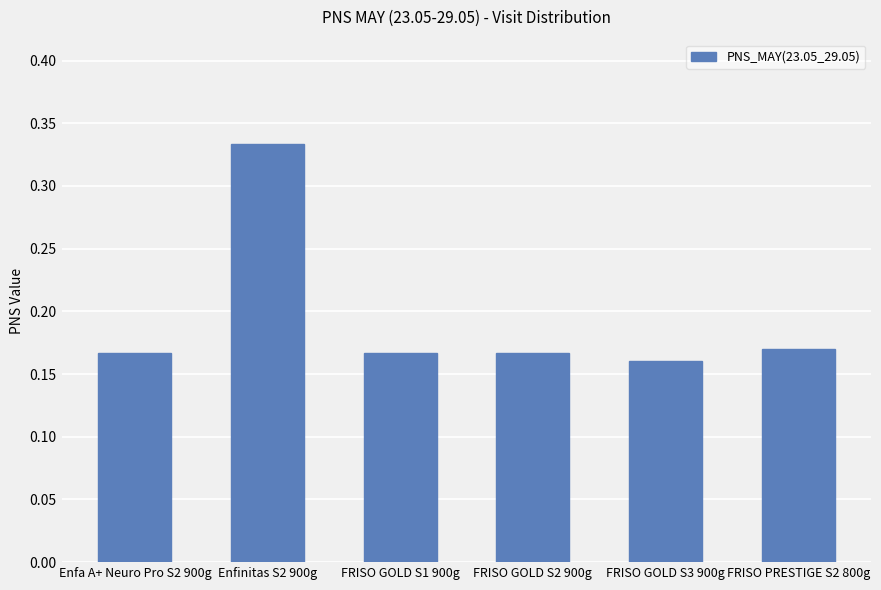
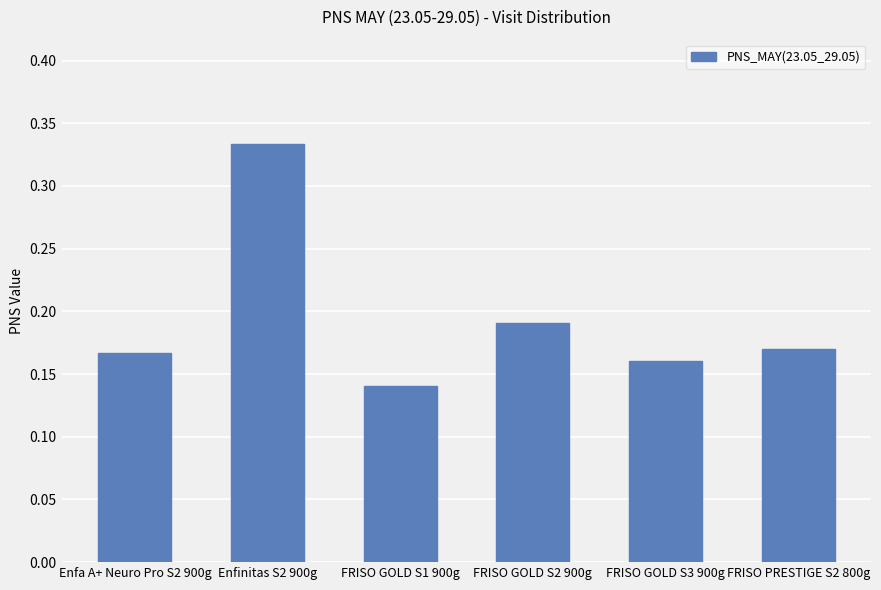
  {
    "Enfa A+ Neuro Pro S2 900g": 0.167,
    "Enfinitas S2 900g": 0.333,
-   "FRISO GOLD S1 900g": 0.167,
-   "FRISO GOLD S2 900g": 0.167,
+   "FRISO GOLD S1 900g": 0.141,
+   "FRISO GOLD S2 900g": 0.191,
    "FRISO GOLD S3 900g": 0.160,
    "FRISO PRESTIGE S2 800g": 0.170
  }
